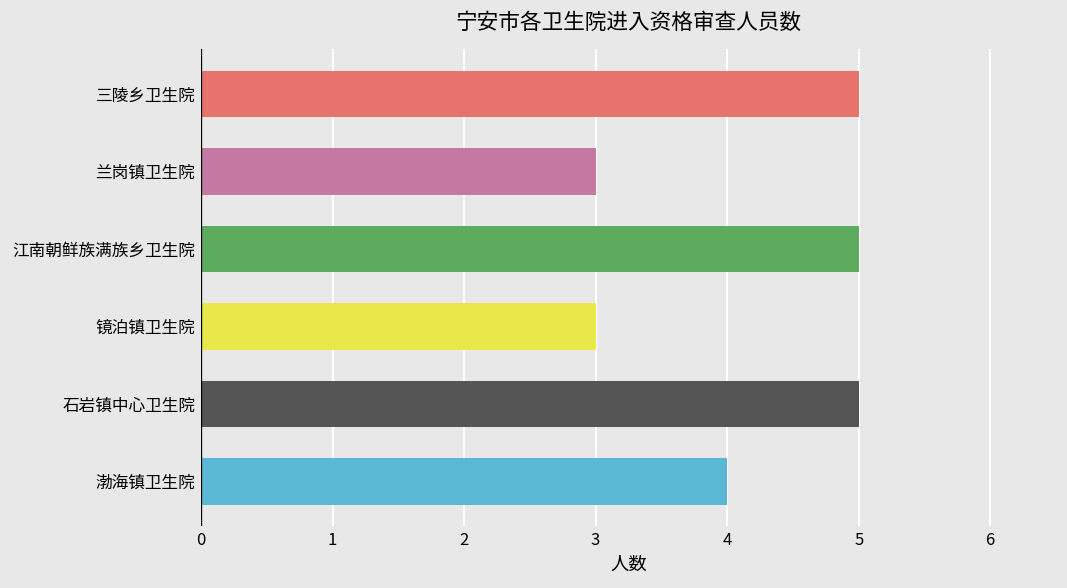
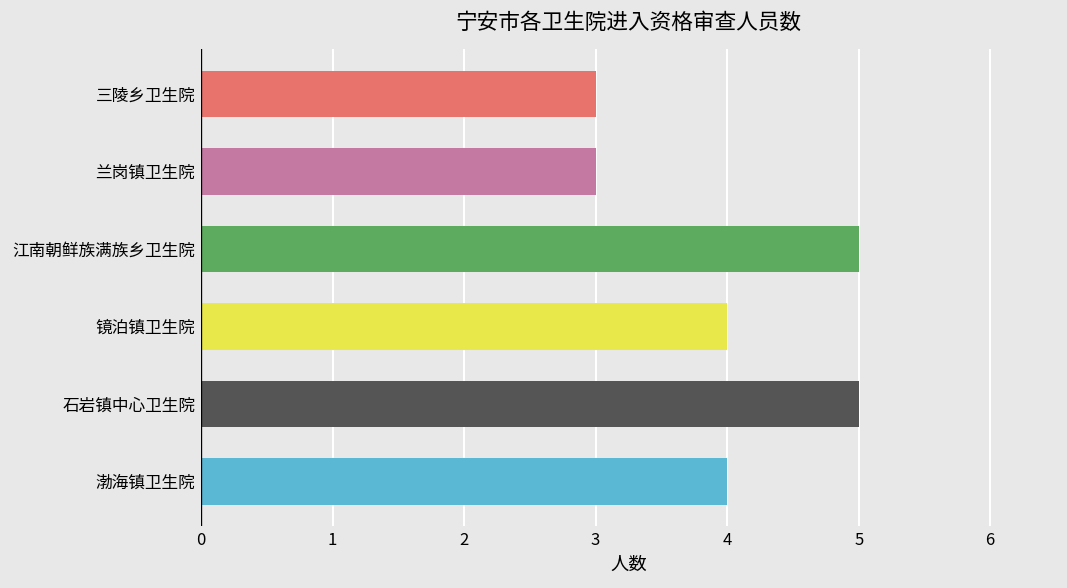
  {
-   "三陵乡卫生院": 5,
+   "三陵乡卫生院": 3,
    "兰岗镇卫生院": 3,
    "江南朝鲜族满族乡卫生院": 5,
-   "镜泊镇卫生院": 3,
+   "镜泊镇卫生院": 4,
    "石岩镇中心卫生院": 5,
    "渤海镇卫生院": 4
  }
